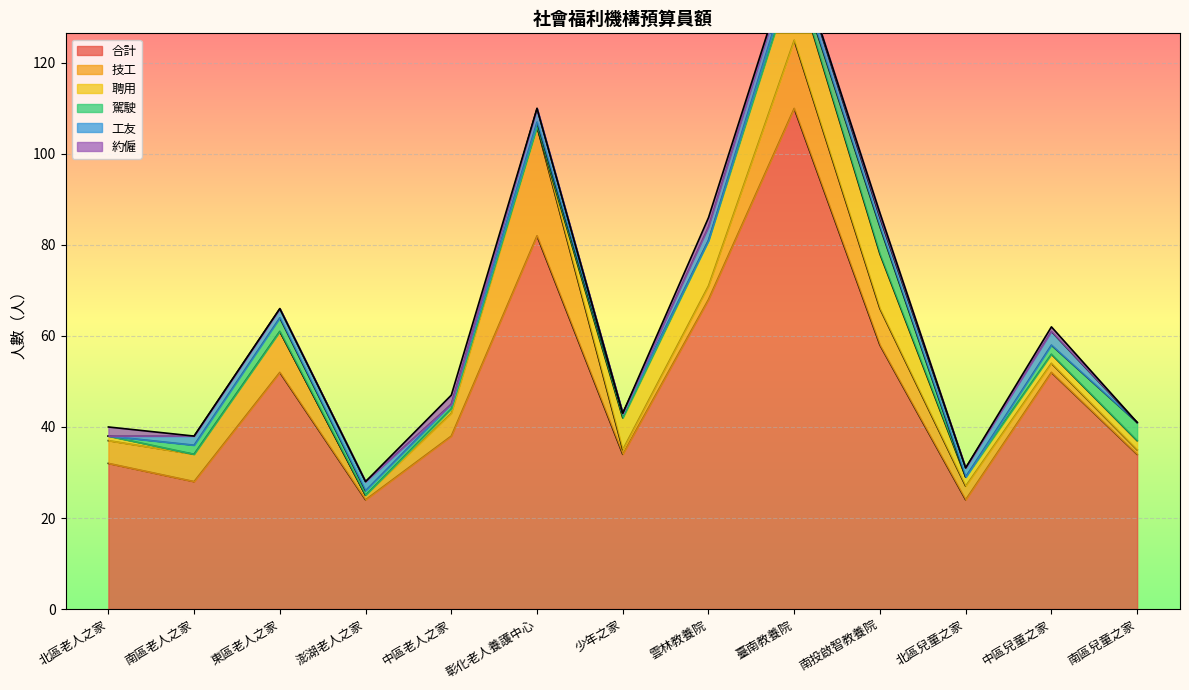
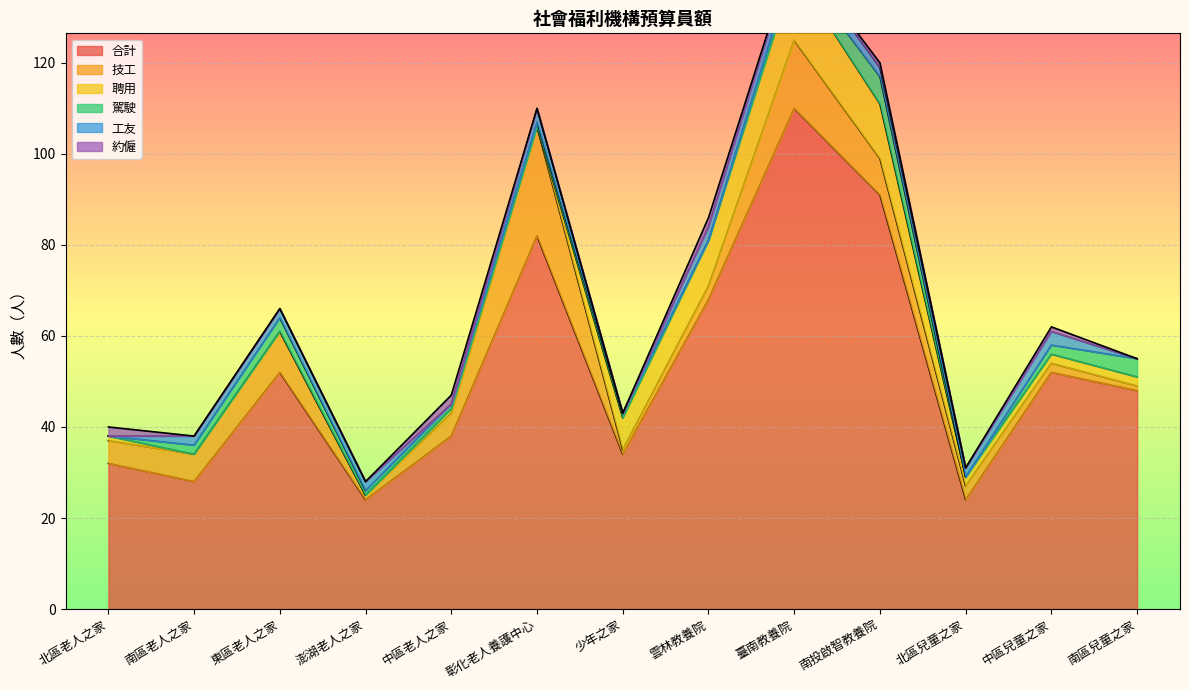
  {
    "合計": {
      "北區老人之家": 32,
      "南區老人之家": 28,
      "東區老人之家": 52,
      "澎湖老人之家": 24,
      "中區老人之家": 38,
      "彰化老人養護中心": 82,
      "少年之家": 34,
      "雲林教養院": 68,
      "臺南教養院": 110,
-     "南投啟智教養院": 58,
+     "南投啟智教養院": 91,
      "北區兒童之家": 24,
      "中區兒童之家": 52,
-     "南區兒童之家": 34
+     "南區兒童之家": 48
    },
    "駕駛": {
      "南區老人之家": 2,
      "東區老人之家": 3,
      "澎湖老人之家": 1,
      "彰化老人養護中心": 1,
      "南投啟智教養院": 6,
      "中區兒童之家": 2
    },
    "工友": {
      "雲林教養院": 3,
      "南投啟智教養院": 2,
      "中區兒童之家": 3
    },
    "約僱": {
      "北區老人之家": 2,
      "中區老人之家": 2,
      "雲林教養院": 2,
      "南投啟智教養院": 1,
      "中區兒童之家": 1
    }
  }
